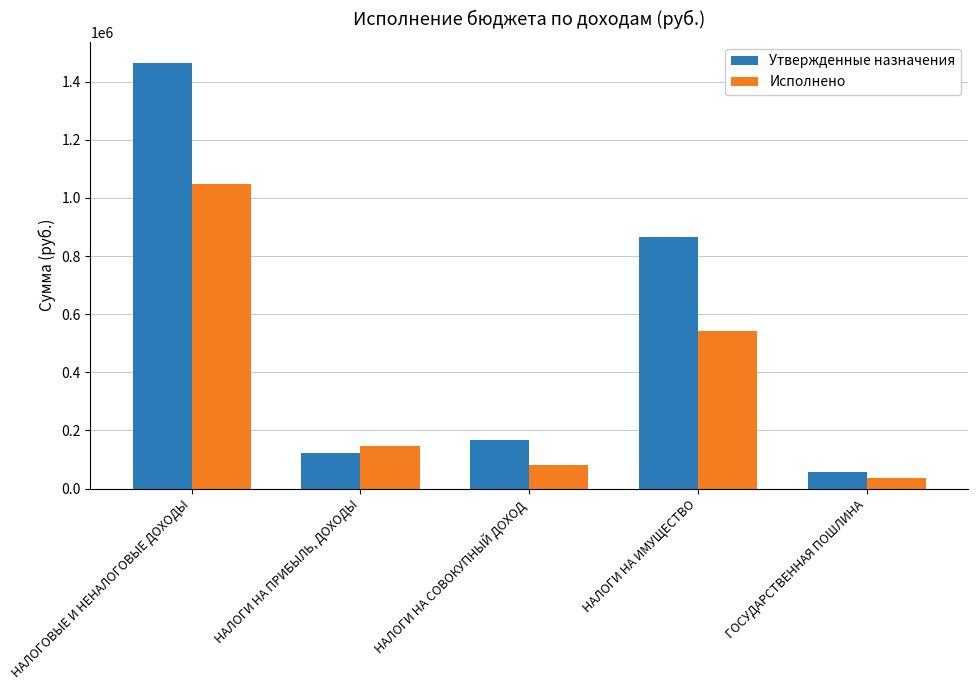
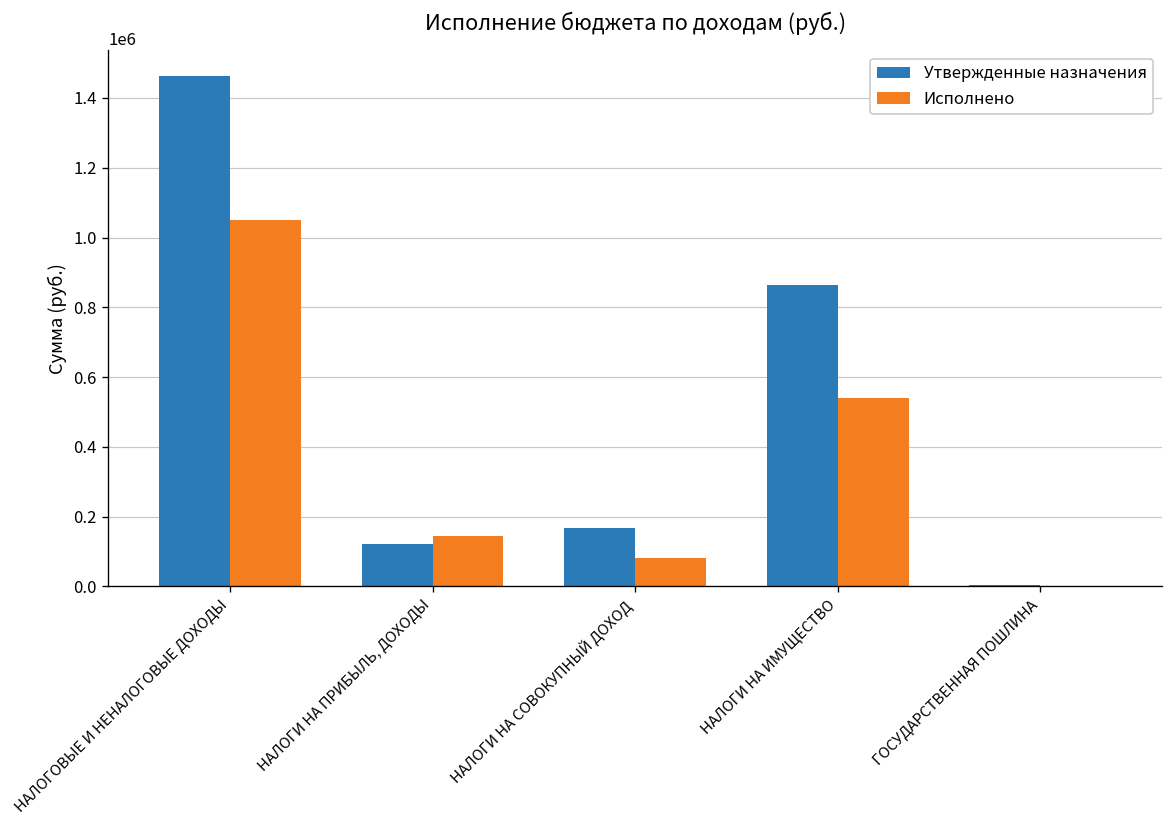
  {
    "Утвержденные назначения": {
      "НАЛОГОВЫЕ И НЕНАЛОГОВЫЕ ДОХОДЫ": 1460000,
      "НАЛОГИ НА ПРИБЫЛЬ, ДОХОДЫ": 120000,
      "НАЛОГИ НА СОВОКУПНЫЙ ДОХОД": 170000,
      "НАЛОГИ НА ИМУЩЕСТВО": 860000,
-     "ГОСУДАРСТВЕННАЯ ПОШЛИНА": 60000
+     "ГОСУДАРСТВЕННАЯ ПОШЛИНА": 0
    },
    "Исполнено": {
      "НАЛОГОВЫЕ И НЕНАЛОГОВЫЕ ДОХОДЫ": 1050000,
      "НАЛОГИ НА ПРИБЫЛЬ, ДОХОДЫ": 150000,
      "НАЛОГИ НА СОВОКУПНЫЙ ДОХОД": 80000,
      "НАЛОГИ НА ИМУЩЕСТВО": 540000,
-     "ГОСУДАРСТВЕННАЯ ПОШЛИНА": 40000
+     "ГОСУДАРСТВЕННАЯ ПОШЛИНА": 0
    }
  }
